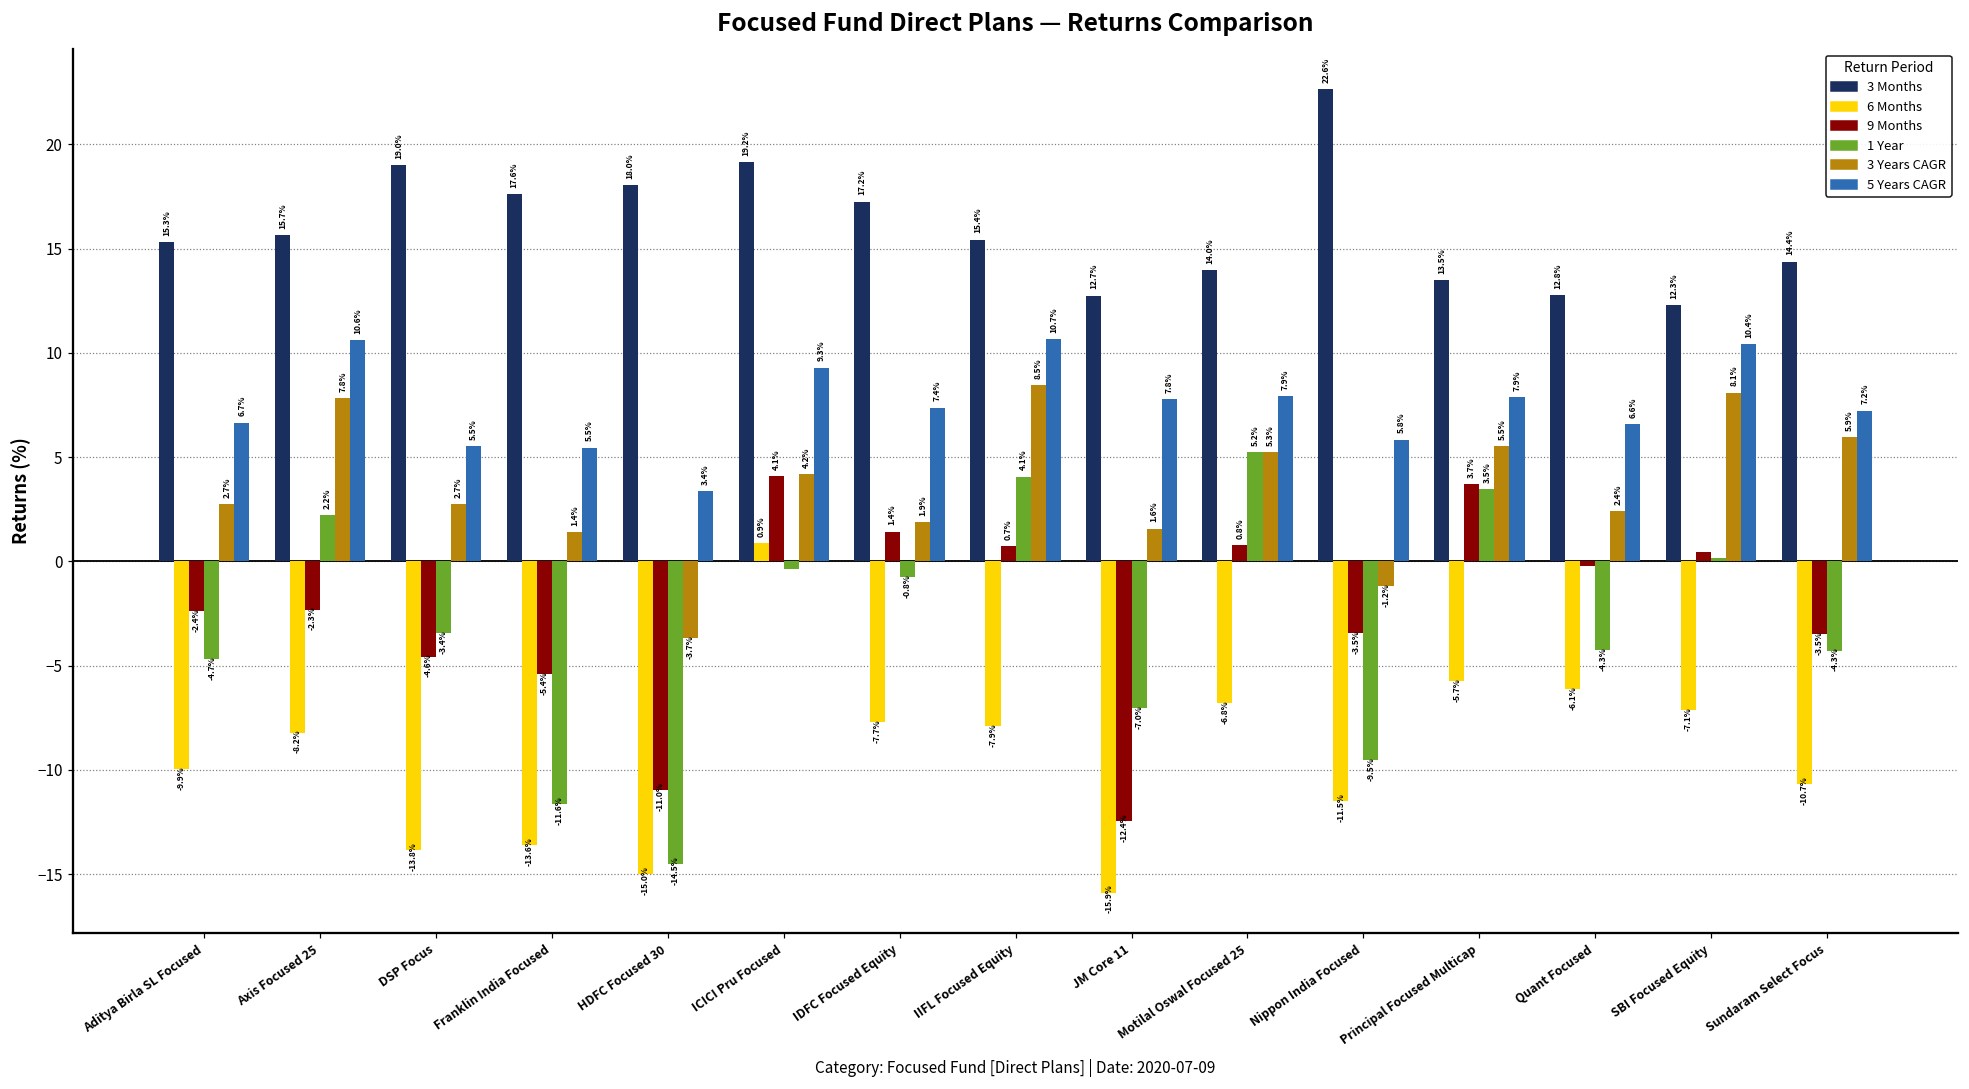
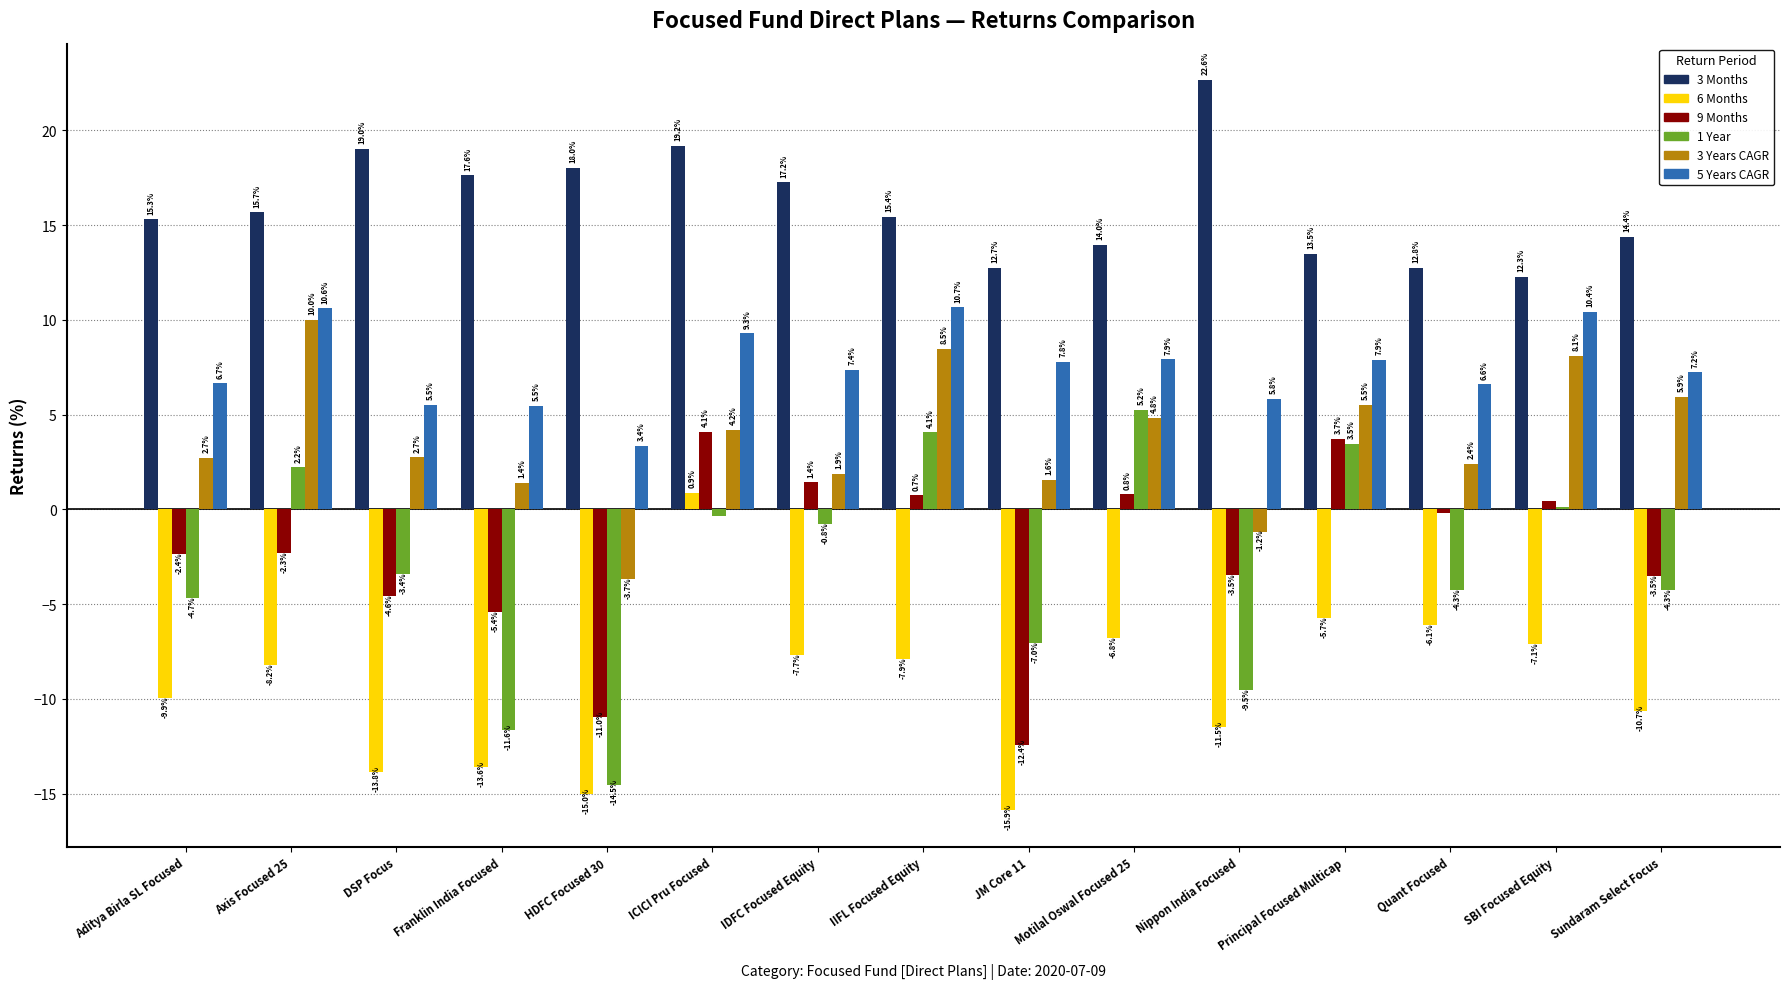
  {
    "3 Months": {
      "Aditya Birla SL Focused": "15.3%",
      "Axis Focused 25": "15.7%",
      "DSP Focus": "19.0%",
      "Franklin India Focused": "17.6%",
      "HDFC Focused 30": "18.0%",
      "ICICI Pru Focused": "19.2%",
      "IDFC Focused Equity": "17.2%",
      "IIFL Focused Equity": "15.4%",
      "JM Core 11": "12.7%",
      "Motilal Oswal Focused 25": "14.0%",
      "Nippon India Focused": "22.6%",
      "Principal Focused Multicap": "13.5%",
      "Quant Focused": "12.8%",
      "SBI Focused Equity": "12.3%",
      "Sundaram Select Focus": "14.4%"
    },
    "6 Months": {
      "Aditya Birla SL Focused": "-9.9%",
      "Axis Focused 25": "-8.2%",
      "DSP Focus": "-13.8%",
      "Franklin India Focused": "-13.6%",
      "HDFC Focused 30": "-15.0%",
      "ICICI Pru Focused": "0.9%",
      "IDFC Focused Equity": "-7.7%",
      "IIFL Focused Equity": "-7.9%",
      "JM Core 11": "-15.9%",
      "Motilal Oswal Focused 25": "-6.8%",
      "Nippon India Focused": "-11.5%",
      "Principal Focused Multicap": "-5.7%",
      "Quant Focused": "-6.1%",
      "SBI Focused Equity": "-7.1%",
      "Sundaram Select Focus": "-10.7%"
    },
    "9 Months": {
      "Aditya Birla SL Focused": "-2.4%",
      "Axis Focused 25": "-2.3%",
      "DSP Focus": "-4.6%",
      "Franklin India Focused": "-5.4%",
      "HDFC Focused 30": "-11.0%",
      "ICICI Pru Focused": "4.1%",
      "IDFC Focused Equity": "1.4%",
      "IIFL Focused Equity": "0.7%",
      "JM Core 11": "-12.4%",
      "Motilal Oswal Focused 25": "0.8%",
      "Nippon India Focused": "-3.5%",
      "Principal Focused Multicap": "3.7%",
      "Sundaram Select Focus": "-3.5%"
    },
    "1 Year": {
      "Aditya Birla SL Focused": "-4.7%",
      "Axis Focused 25": "2.2%",
      "DSP Focus": "-3.4%",
      "Franklin India Focused": "-11.6%",
      "HDFC Focused 30": "-14.5%",
      "IDFC Focused Equity": "-0.8%",
      "IIFL Focused Equity": "4.1%",
      "JM Core 11": "-7.0%",
      "Motilal Oswal Focused 25": "5.2%",
      "Nippon India Focused": "-9.5%",
      "Principal Focused Multicap": "3.5%",
      "Quant Focused": "-4.3%",
      "Sundaram Select Focus": "-4.3%"
    },
    "3 Years CAGR": {
      "Aditya Birla SL Focused": "2.7%",
-     "Axis Focused 25": "7.8%",
+     "Axis Focused 25": "10.0%",
      "DSP Focus": "2.7%",
      "Franklin India Focused": "1.4%",
      "HDFC Focused 30": "-3.7%",
      "ICICI Pru Focused": "4.2%",
      "IDFC Focused Equity": "1.9%",
      "IIFL Focused Equity": "8.5%",
      "JM Core 11": "1.6%",
-     "Motilal Oswal Focused 25": "5.3%",
+     "Motilal Oswal Focused 25": "4.8%",
      "Nippon India Focused": "-1.2%",
      "Principal Focused Multicap": "5.5%",
      "Quant Focused": "2.4%",
      "SBI Focused Equity": "8.1%",
      "Sundaram Select Focus": "5.9%"
    },
    "5 Years CAGR": {
      "Aditya Birla SL Focused": "6.7%",
      "Axis Focused 25": "10.6%",
      "DSP Focus": "5.5%",
      "Franklin India Focused": "5.5%",
      "HDFC Focused 30": "3.4%",
      "ICICI Pru Focused": "9.3%",
      "IDFC Focused Equity": "7.4%",
      "IIFL Focused Equity": "10.7%",
      "JM Core 11": "7.8%",
      "Motilal Oswal Focused 25": "7.9%",
      "Nippon India Focused": "5.8%",
      "Principal Focused Multicap": "7.9%",
      "Quant Focused": "6.6%",
      "SBI Focused Equity": "10.4%",
      "Sundaram Select Focus": "7.2%"
    }
  }
